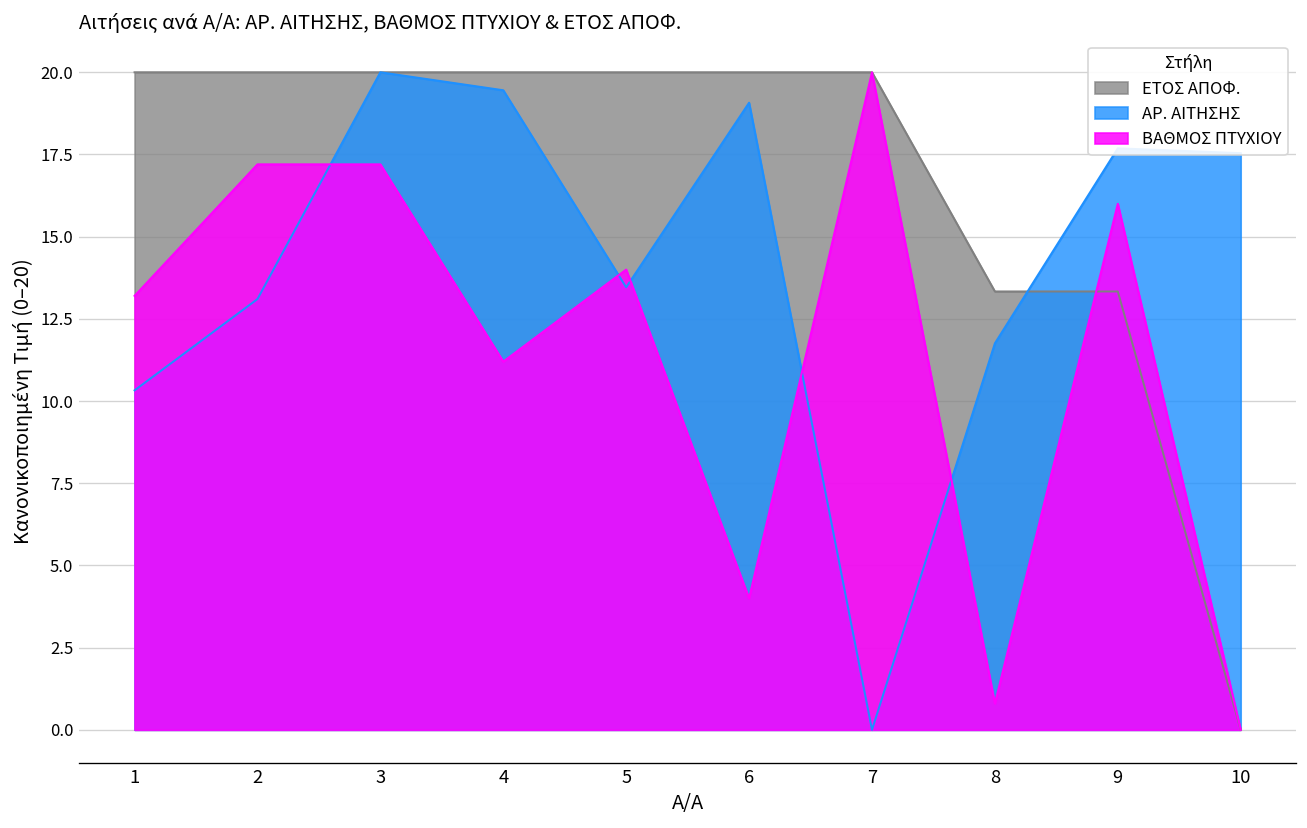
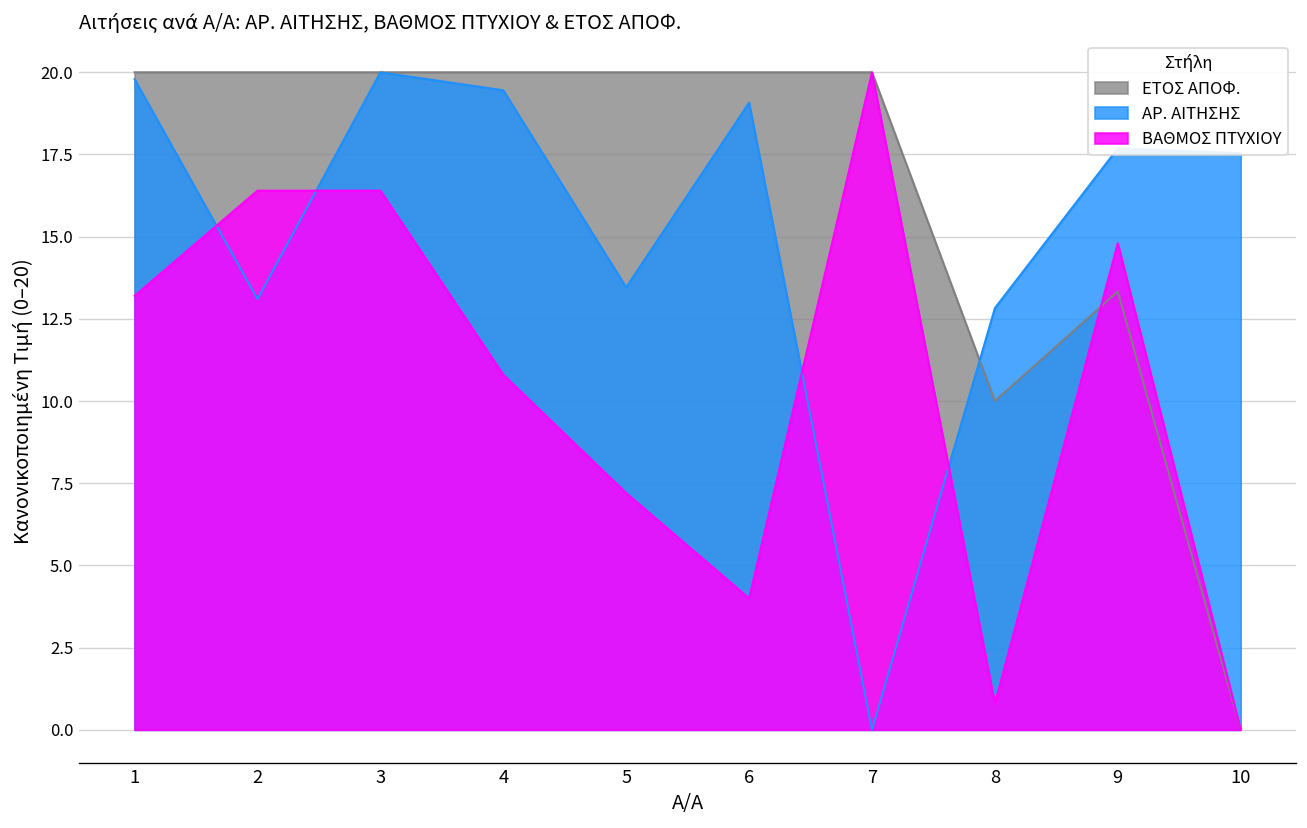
  {
    "ΕΤΟΣ ΑΠΟΦ.": {
      "1": 20.0,
      "2": 20.0,
      "4": 20.0,
      "5": 20.0,
      "6": 20.0,
-     "8": 13.3,
+     "8": 10.0,
      "9": 13.3
    },
    "ΑΡ. ΑΙΤΗΣΗΣ": {
-     "1": 10.3,
+     "1": 19.8,
      "2": 13.1,
      "4": 19.5,
      "5": 13.5,
      "6": 19.1,
      "7": 0.0,
-     "8": 11.8
+     "8": 12.8
    },
    "ΒΑΘΜΟΣ ΠΤΥΧΙΟΥ": {
      "1": 13.2,
-     "2": 17.2,
-     "3": 17.2,
-     "4": 11.2,
-     "5": 14.0,
+     "2": 16.4,
+     "3": 16.4,
+     "4": 10.8,
+     "5": 7.2,
      "6": 4.0,
      "8": 0.8,
-     "9": 16.0
+     "9": 14.8
    }
  }
